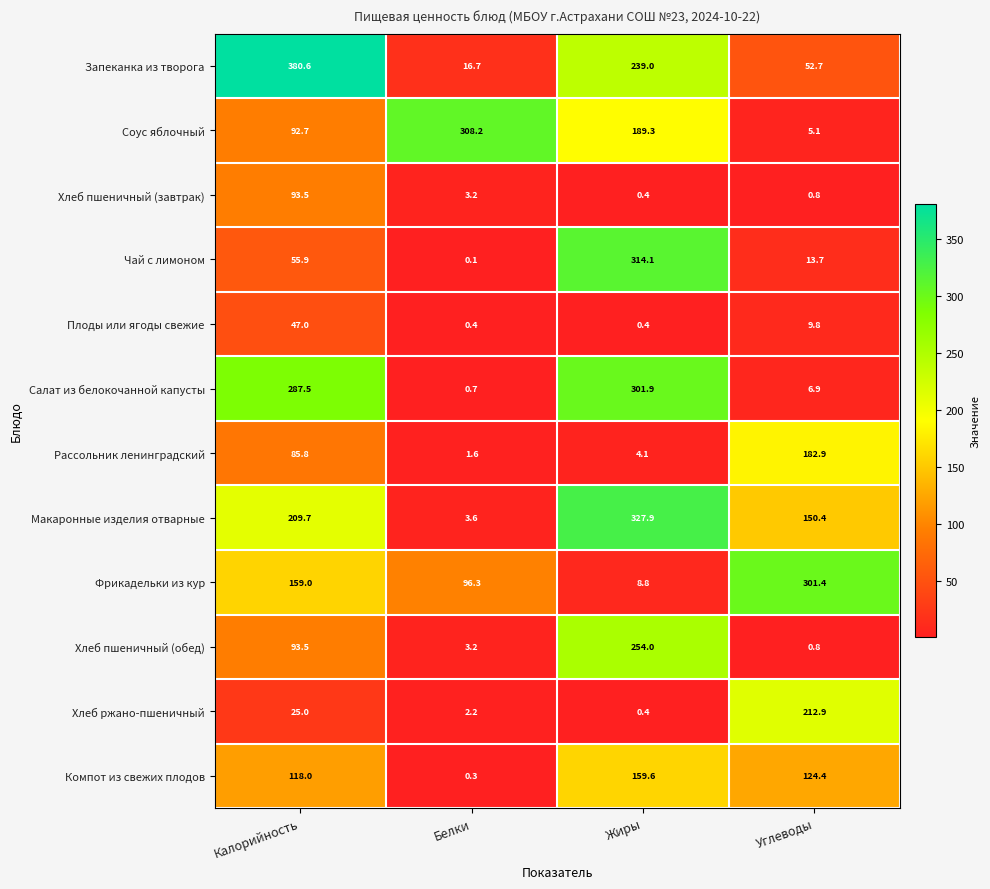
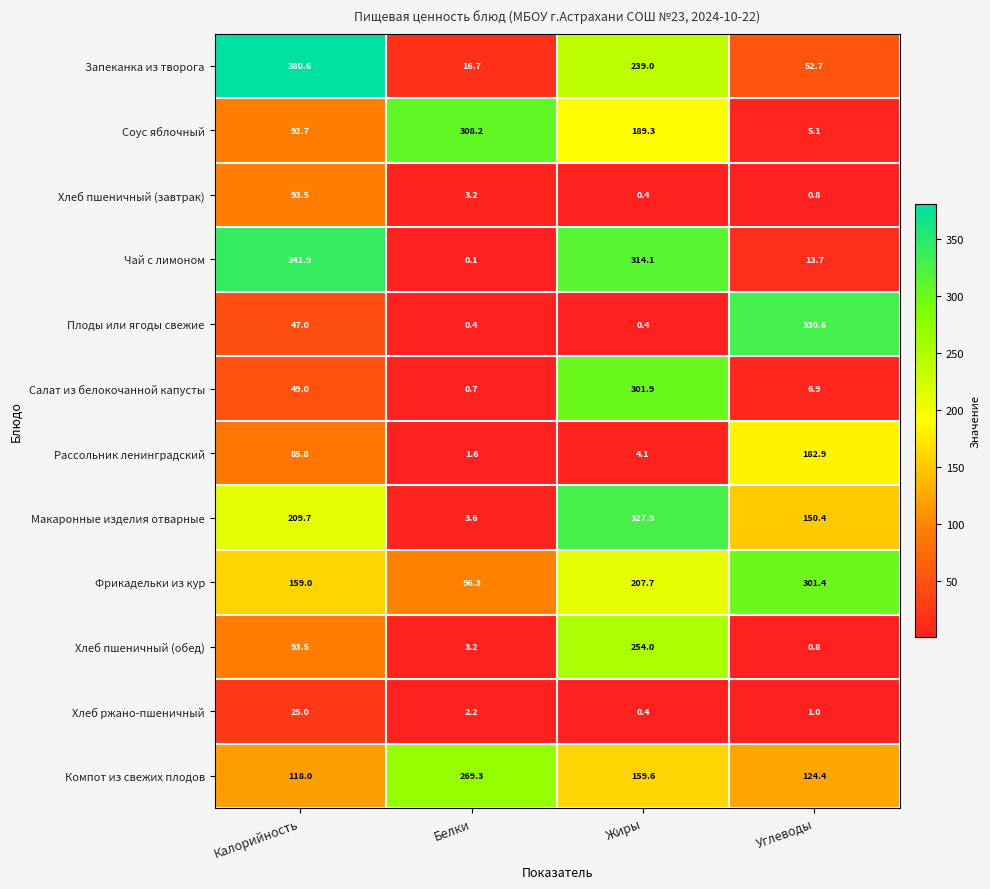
  {
    "Запеканка из творога": {
      "Калорийность": 380.6,
      "Белки": 16.7,
      "Жиры": 239.0,
      "Углеводы": 52.7
    },
    "Соус яблочный": {
      "Калорийность": 92.7,
      "Белки": 308.2,
      "Жиры": 189.3,
      "Углеводы": 5.1
    },
    "Хлеб пшеничный (завтрак)": {
      "Калорийность": 93.5,
      "Белки": 3.2,
      "Жиры": 0.4,
      "Углеводы": 0.8
    },
    "Чай с лимоном": {
-     "Калорийность": 55.9,
+     "Калорийность": 341.9,
      "Белки": 0.1,
      "Жиры": 314.1,
      "Углеводы": 13.7
    },
    "Плоды или ягоды свежие": {
      "Калорийность": 47.0,
      "Белки": 0.4,
      "Жиры": 0.4,
-     "Углеводы": 9.8
+     "Углеводы": 330.6
    },
    "Салат из белокочанной капусты": {
-     "Калорийность": 287.5,
+     "Калорийность": 49.0,
      "Белки": 0.7,
      "Жиры": 301.9,
      "Углеводы": 6.9
    },
    "Рассольник ленинградский": {
      "Калорийность": 85.8,
      "Белки": 1.6,
      "Жиры": 4.1,
      "Углеводы": 182.9
    },
    "Макаронные изделия отварные": {
      "Калорийность": 209.7,
      "Белки": 3.6,
      "Жиры": 327.9,
      "Углеводы": 150.4
    },
    "Фрикадельки из кур": {
      "Калорийность": 159.0,
      "Белки": 96.3,
-     "Жиры": 8.8,
+     "Жиры": 207.7,
      "Углеводы": 301.4
    },
    "Хлеб пшеничный (обед)": {
      "Калорийность": 93.5,
      "Белки": 3.2,
      "Жиры": 254.0,
      "Углеводы": 0.8
    },
    "Хлеб ржано-пшеничный": {
      "Калорийность": 25.0,
      "Белки": 2.2,
      "Жиры": 0.4,
-     "Углеводы": 212.9
+     "Углеводы": 1.0
    },
    "Компот из свежих плодов": {
      "Калорийность": 118.0,
-     "Белки": 0.3,
+     "Белки": 269.3,
      "Жиры": 159.6,
      "Углеводы": 124.4
    }
  }
